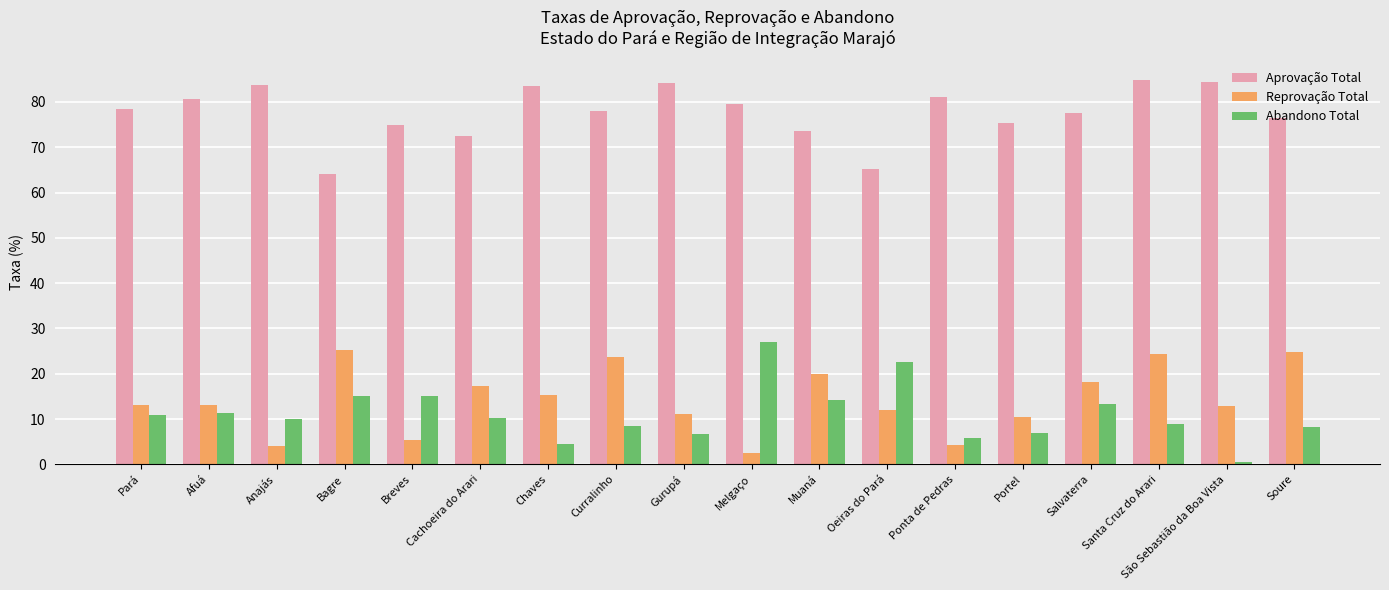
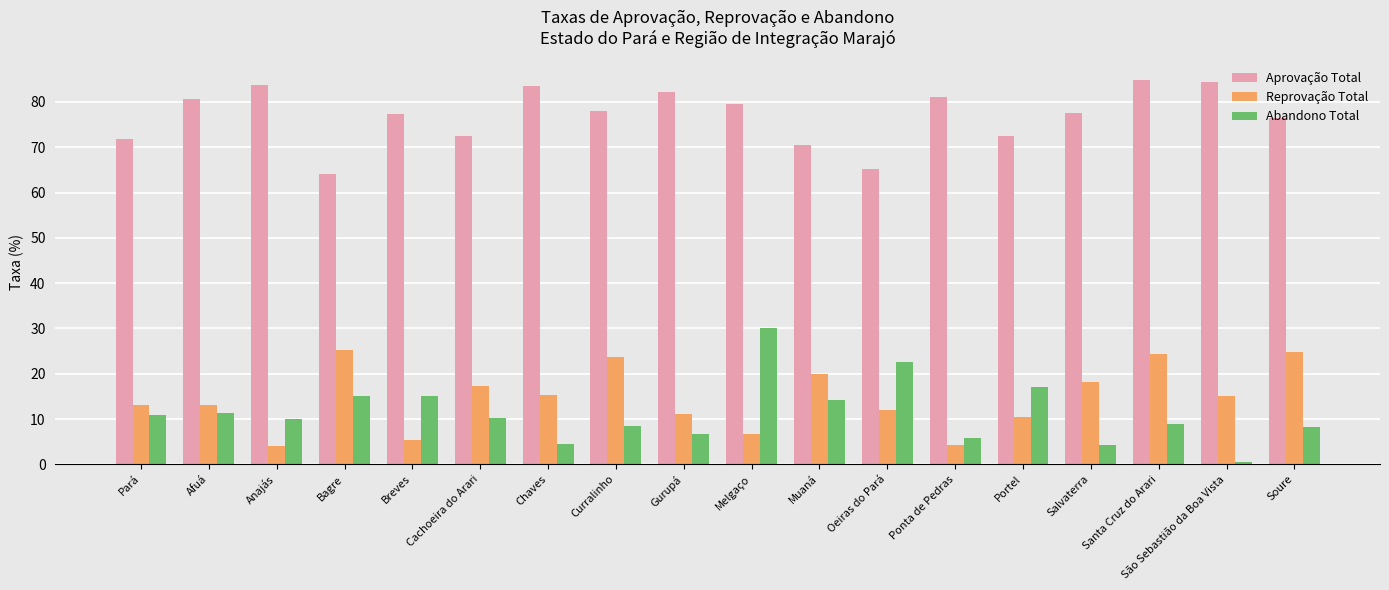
  {
    "Aprovação Total": {
-     "Pará": 78,
+     "Pará": 72,
      "Afuá": 81,
      "Anajás": 84,
      "Bagre": 64,
-     "Breves": 75,
+     "Breves": 77,
      "Cachoeira do Arari": 73,
      "Chaves": 84,
      "Curralinho": 78,
-     "Gurupá": 84,
+     "Gurupá": 82,
      "Melgaço": 80,
-     "Muaná": 74,
+     "Muaná": 71,
      "Oeiras do Pará": 65,
      "Ponta de Pedras": 81,
-     "Portel": 75,
+     "Portel": 73,
      "Salvaterra": 78,
      "Santa Cruz do Arari": 85,
      "São Sebastião da Boa Vista": 84,
      "Soure": 76
    },
    "Reprovação Total": {
      "Pará": 13,
      "Afuá": 13,
      "Anajás": 4,
      "Bagre": 25,
      "Breves": 5,
      "Cachoeira do Arari": 17,
      "Chaves": 15,
      "Curralinho": 24,
      "Gurupá": 11,
-     "Melgaço": 3,
+     "Melgaço": 7,
      "Muaná": 20,
      "Oeiras do Pará": 12,
      "Ponta de Pedras": 4,
      "Portel": 11,
      "Salvaterra": 18,
      "Santa Cruz do Arari": 24,
-     "São Sebastião da Boa Vista": 13,
+     "São Sebastião da Boa Vista": 15,
      "Soure": 25
    },
    "Abandono Total": {
      "Pará": 11,
      "Afuá": 11,
      "Anajás": 10,
      "Bagre": 15,
      "Breves": 15,
      "Cachoeira do Arari": 10,
      "Chaves": 5,
      "Curralinho": 9,
      "Gurupá": 7,
-     "Melgaço": 27,
+     "Melgaço": 30,
      "Muaná": 14,
      "Oeiras do Pará": 23,
      "Ponta de Pedras": 6,
-     "Portel": 7,
-     "Salvaterra": 13,
+     "Portel": 17,
+     "Salvaterra": 4,
      "Santa Cruz do Arari": 9,
      "São Sebastião da Boa Vista": 1,
      "Soure": 8
    }
  }
